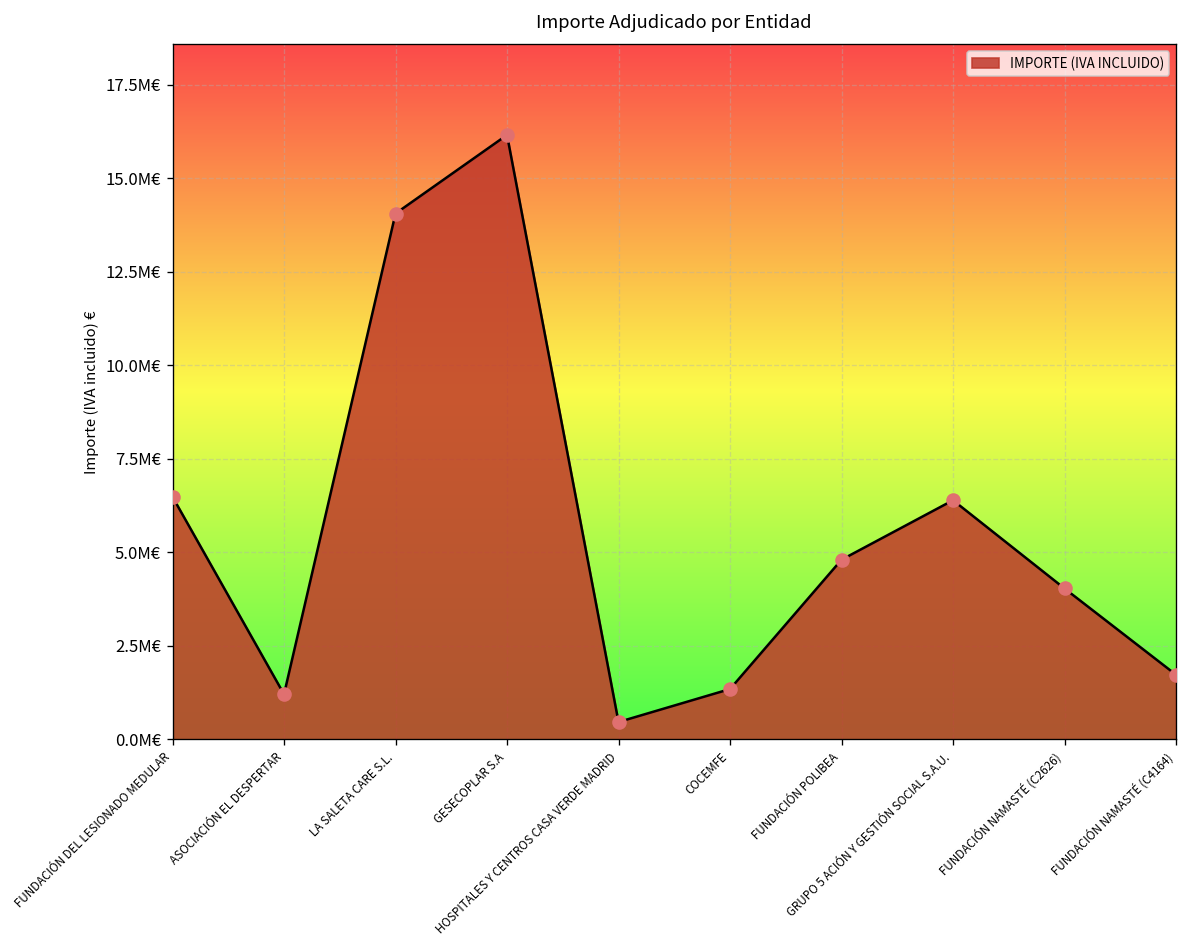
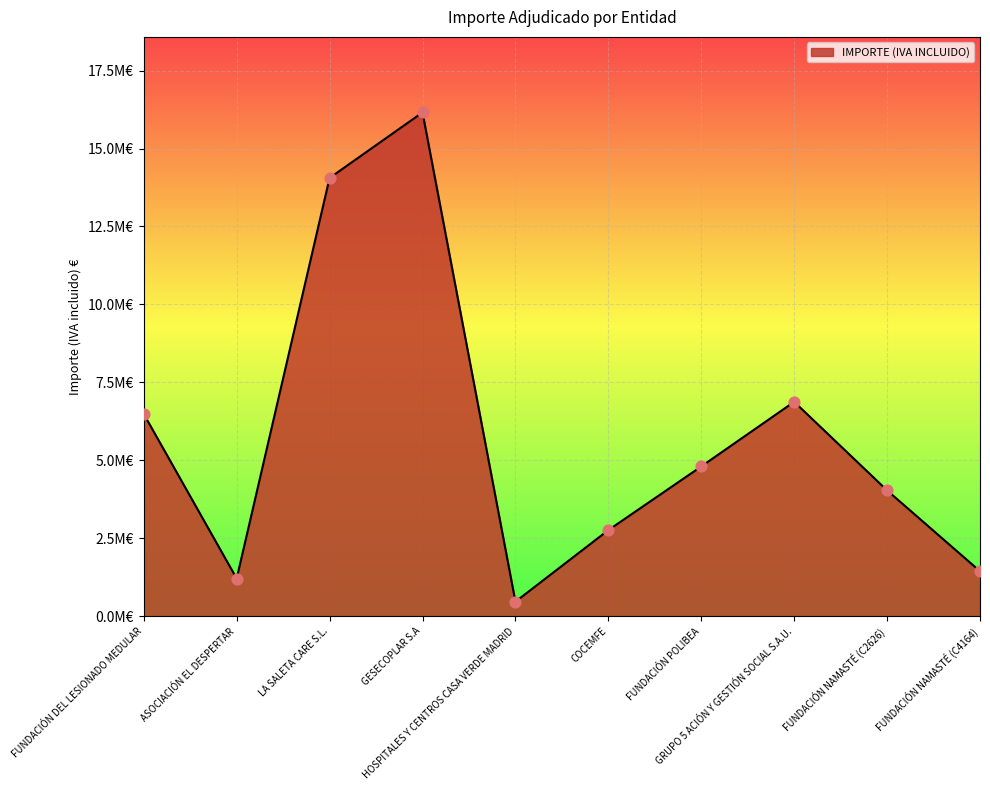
  {
    "FUNDACIÓN DEL LESIONADO MEDULAR": "6.5M€",
    "ASOCIACIÓN EL DESPERTAR": "1.2M€",
    "LA SALETA CARE S.L.": "14.1M€",
    "GESECOPLAR S.A": "16.2M€",
    "HOSPITALES Y CENTROS CASA VERDE MADRID": "0.5M€",
-   "COCEMFE": "1.3M€",
+   "COCEMFE": "2.8M€",
    "FUNDACIÓN POLIBEA": "4.8M€",
-   "GRUPO 5 ACIÓN Y GESTIÓN SOCIAL S.A.U.": "6.4M€",
+   "GRUPO 5 ACIÓN Y GESTIÓN SOCIAL S.A.U.": "6.9M€",
    "FUNDACIÓN NAMASTÉ (C2626)": "4.0M€",
-   "FUNDACIÓN NAMASTÉ (C4164)": "1.7M€"
+   "FUNDACIÓN NAMASTÉ (C4164)": "1.4M€"
  }
